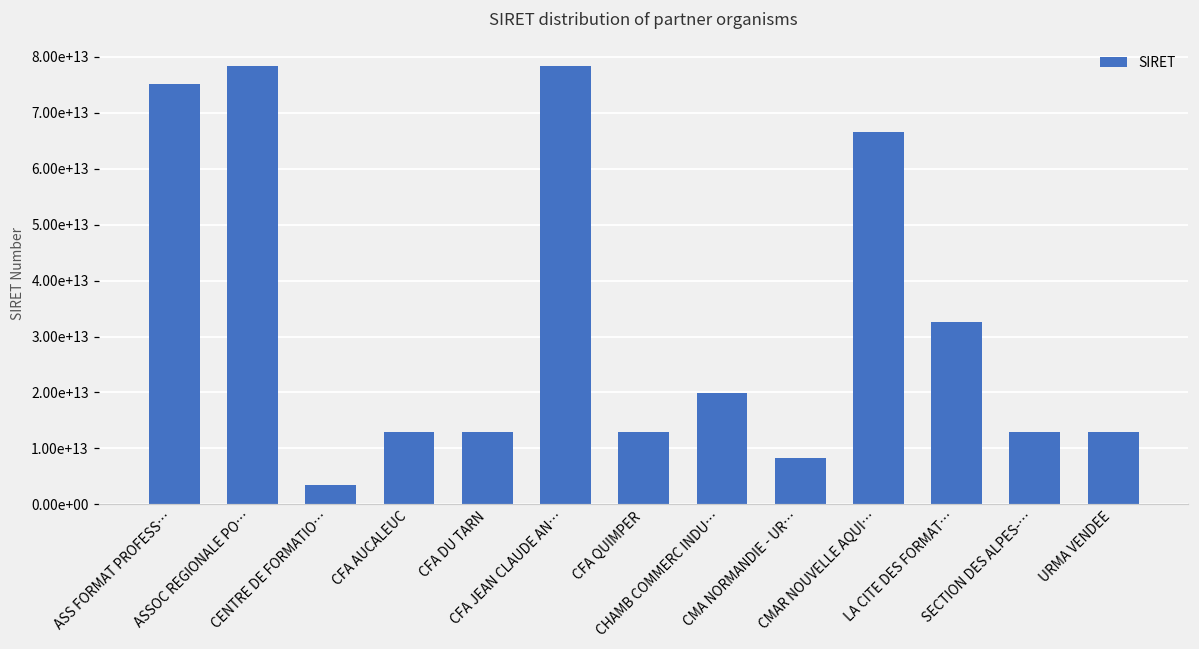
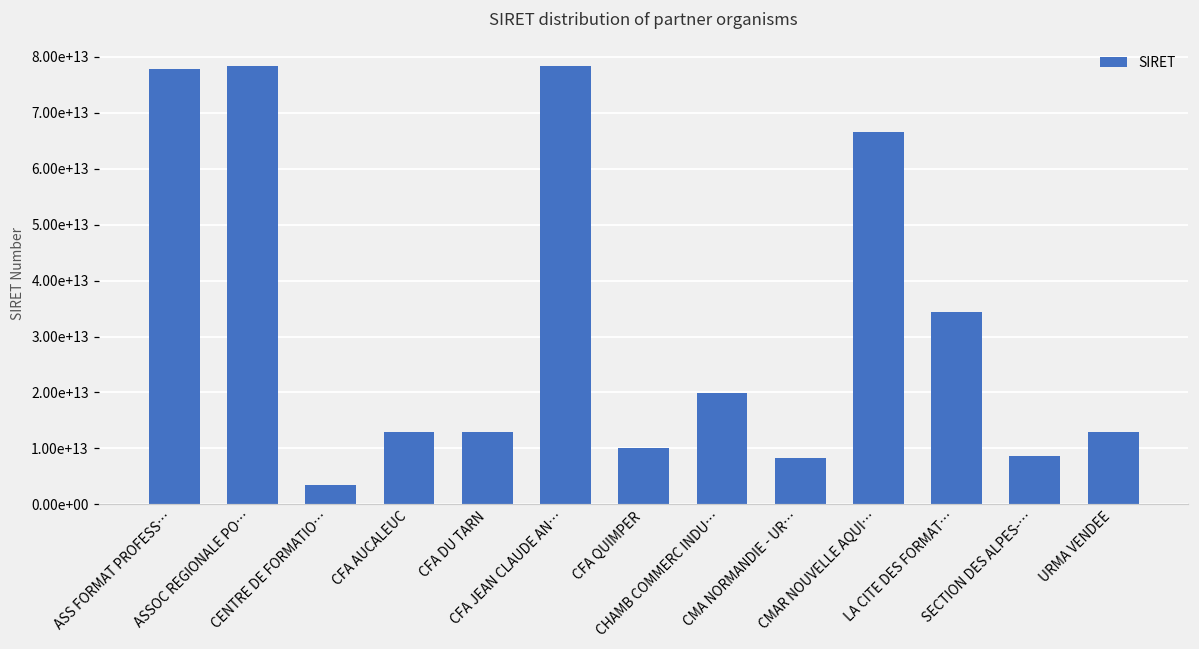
  {
-   "ASS FORMAT PROFESS…": 75000000000000,
+   "ASS FORMAT PROFESS…": 78000000000000,
    "ASSOC REGIONALE PO…": 78000000000000,
    "CENTRE DE FORMATIO…": 3000000000000,
    "CFA AUCALEUC": 13000000000000,
    "CFA DU TARN": 13000000000000,
    "CFA JEAN CLAUDE AN…": 78000000000000,
-   "CFA QUIMPER": 13000000000000,
+   "CFA QUIMPER": 10000000000000,
    "CHAMB COMMERC INDU…": 20000000000000,
    "CMA NORMANDIE - UR…": 8000000000000,
    "CMAR NOUVELLE AQUI…": 67000000000000,
-   "LA CITE DES FORMAT…": 33000000000000,
-   "SECTION DES ALPES-…": 13000000000000,
+   "LA CITE DES FORMAT…": 34000000000000,
+   "SECTION DES ALPES-…": 9000000000000,
    "URMA VENDEE": 13000000000000
  }
